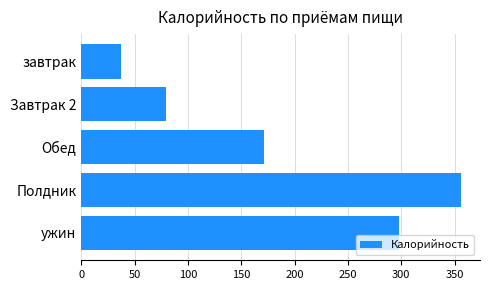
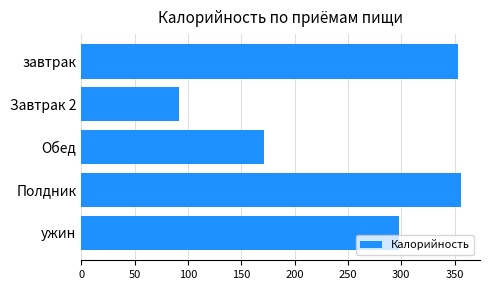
  {
-   "завтрак": 37,
-   "Завтрак 2": 79,
+   "завтрак": 353,
+   "Завтрак 2": 91,
    "Обед": 172,
    "Полдник": 356,
    "ужин": 298
  }
